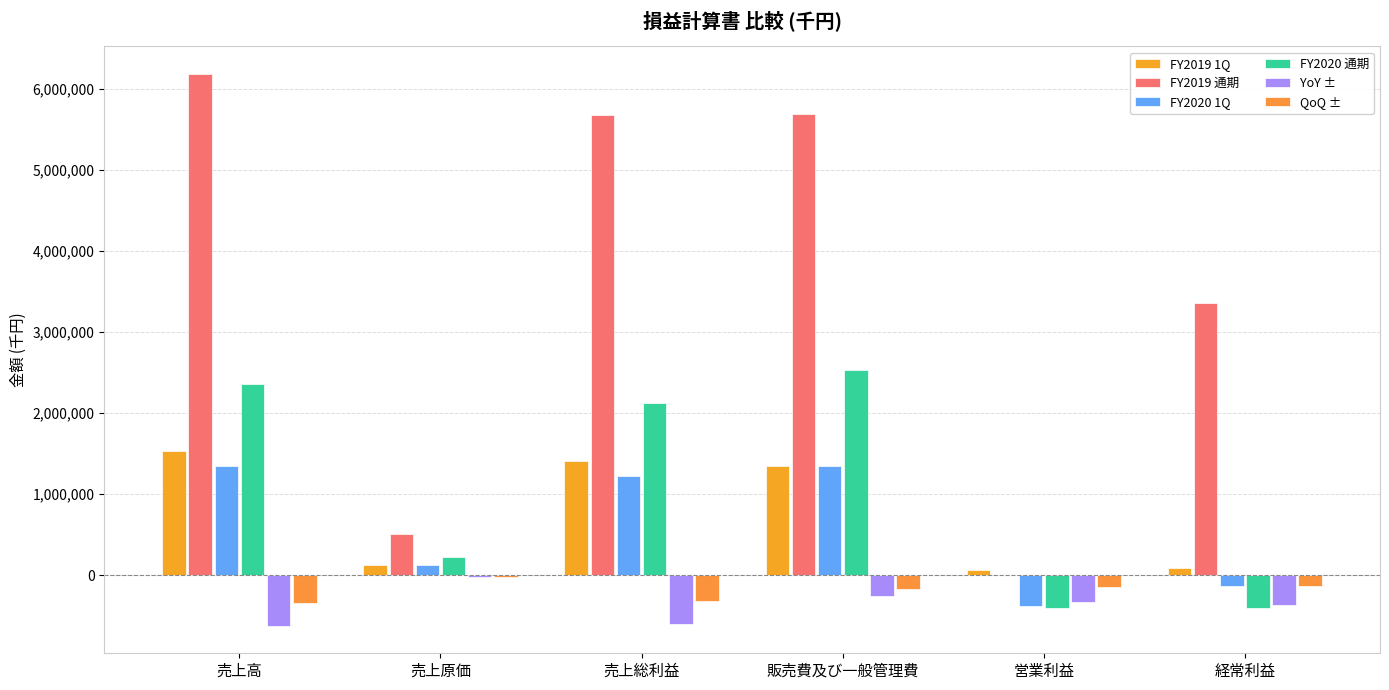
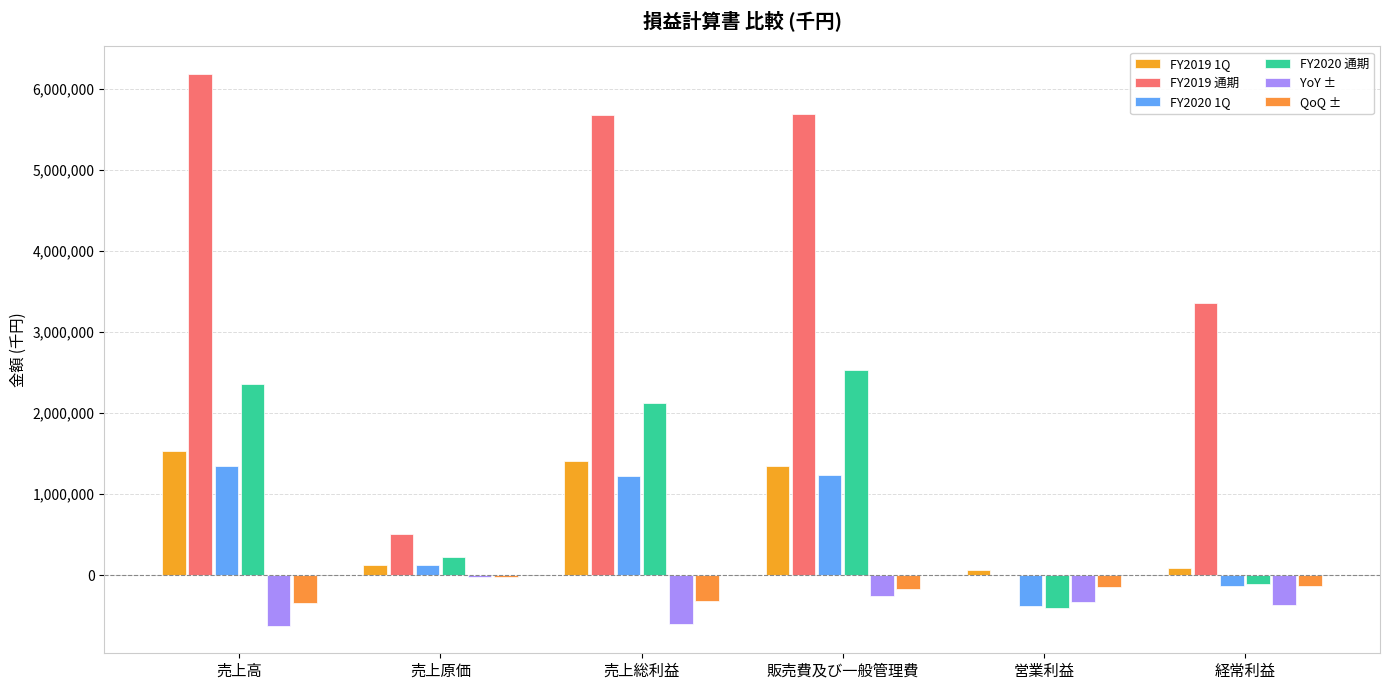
  {
    "FY2019 通期": {
      "売上高": "6,200,000",
      "売上原価": "500,000",
      "売上総利益": "5,700,000",
      "販売費及び一般管理費": "5,700,000",
      "経常利益": "3,400,000"
    },
    "FY2020 1Q": {
      "売上高": "1,400,000",
      "売上原価": "100,000",
      "売上総利益": "1,200,000",
-     "販売費及び一般管理費": "1,400,000",
+     "販売費及び一般管理費": "1,200,000",
      "営業利益": "-400,000",
      "経常利益": "-100,000"
    },
    "FY2020 通期": {
      "売上高": "2,400,000",
      "売上原価": "200,000",
      "売上総利益": "2,100,000",
      "販売費及び一般管理費": "2,500,000",
      "営業利益": "-400,000",
-     "経常利益": "-400,000"
+     "経常利益": "-100,000"
    },
    "YoY ±": {
      "売上高": "-600,000",
      "売上総利益": "-600,000",
      "販売費及び一般管理費": "-300,000",
      "営業利益": "-300,000",
      "経常利益": "-400,000"
    }
  }
